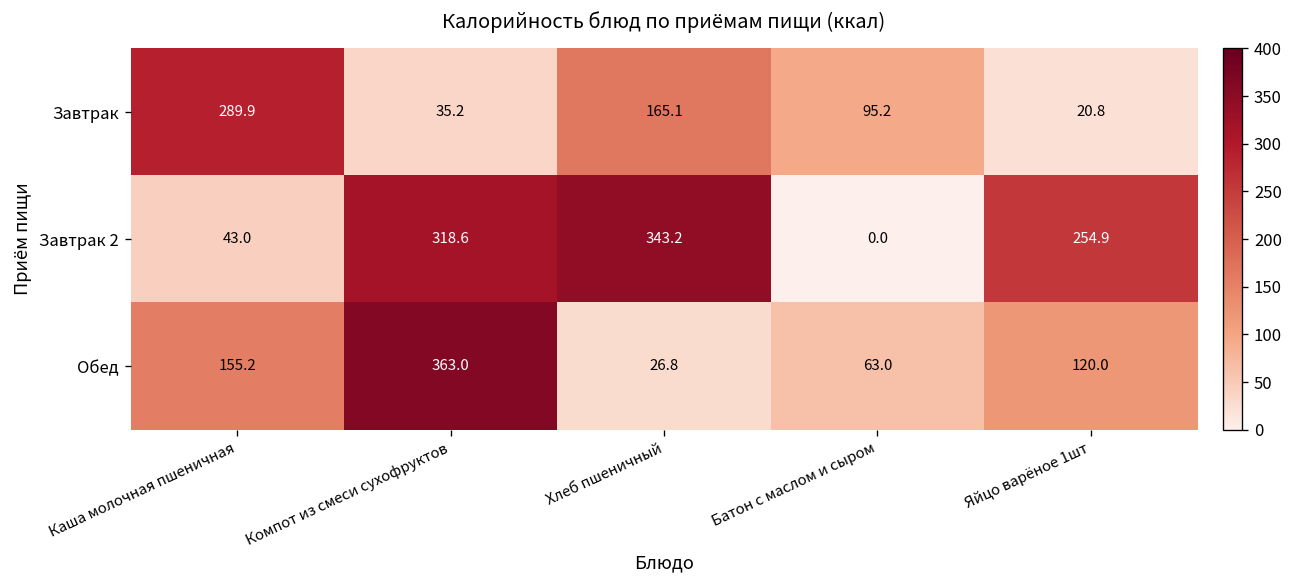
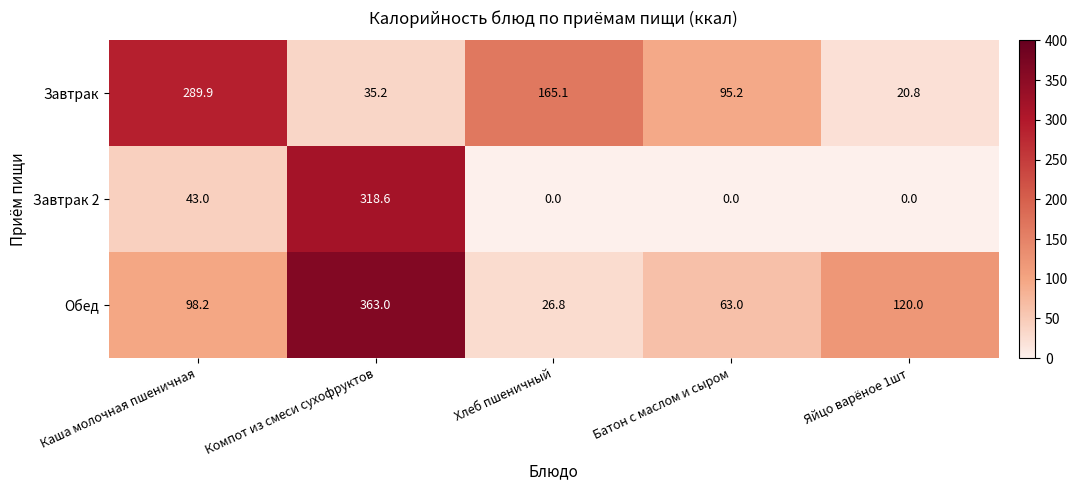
  {
    "Завтрак": {
      "Каша молочная пшеничная": 289.9,
      "Компот из смеси сухофруктов": 35.2,
      "Хлеб пшеничный": 165.1,
      "Батон с маслом и сыром": 95.2,
      "Яйцо варёное 1шт": 20.8
    },
    "Завтрак 2": {
      "Каша молочная пшеничная": 43.0,
      "Компот из смеси сухофруктов": 318.6,
-     "Хлеб пшеничный": 343.2,
+     "Хлеб пшеничный": 0.0,
      "Батон с маслом и сыром": 0.0,
-     "Яйцо варёное 1шт": 254.9
+     "Яйцо варёное 1шт": 0.0
    },
    "Обед": {
-     "Каша молочная пшеничная": 155.2,
+     "Каша молочная пшеничная": 98.2,
      "Компот из смеси сухофруктов": 363.0,
      "Хлеб пшеничный": 26.8,
      "Батон с маслом и сыром": 63.0,
      "Яйцо варёное 1шт": 120.0
    }
  }
